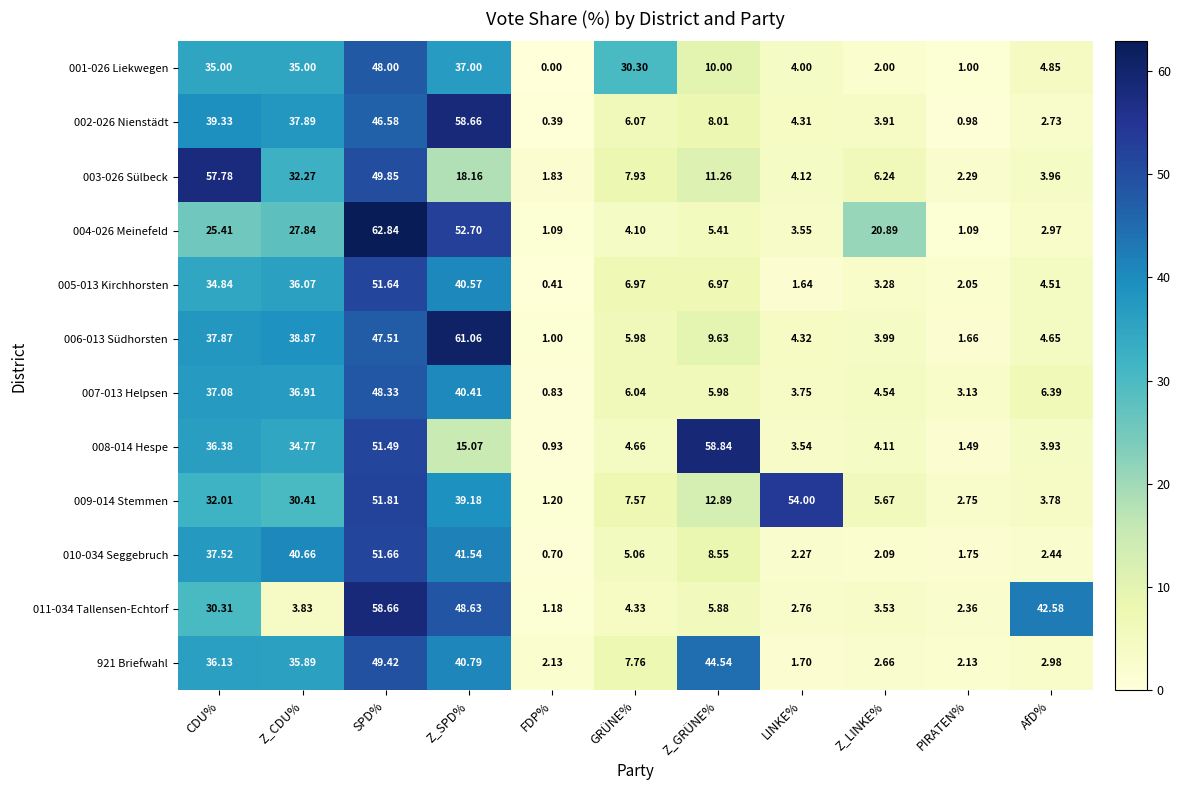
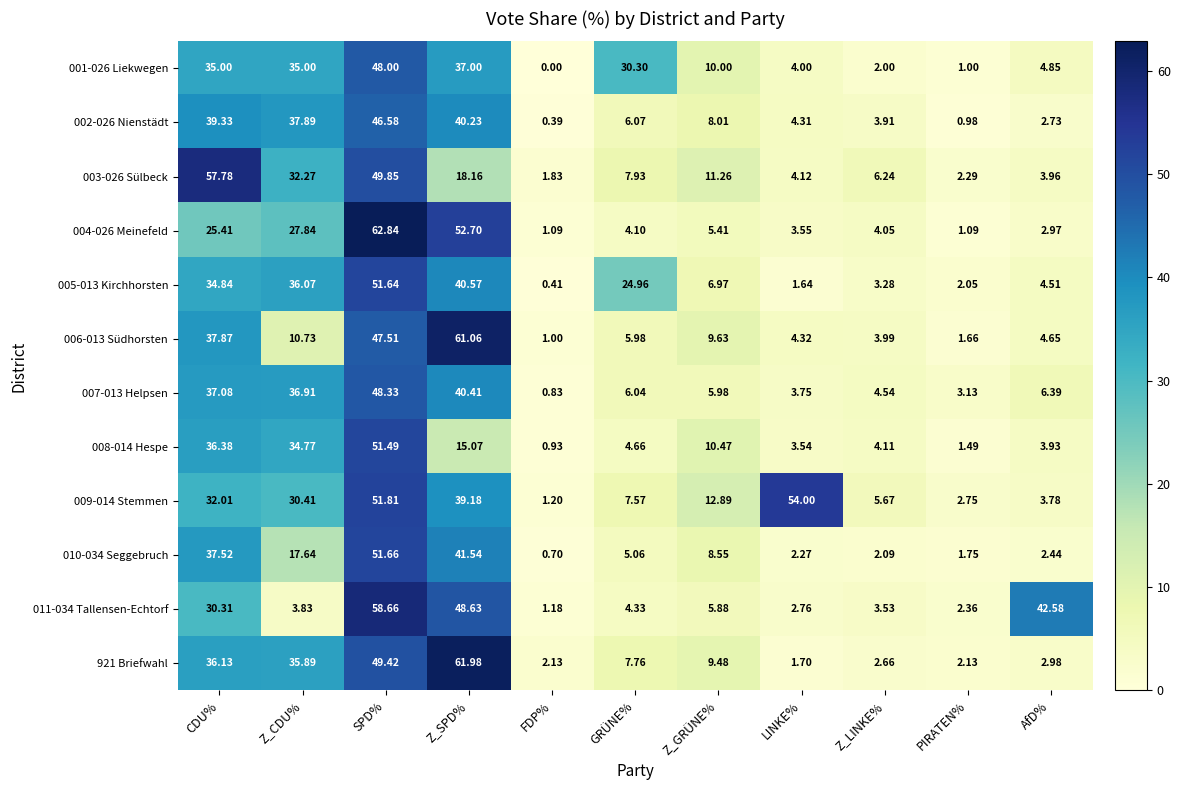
  {
    "001-026 Liekwegen": {
      "CDU%": 35.00,
      "Z_CDU%": 35.00,
      "SPD%": 48.00,
      "Z_SPD%": 37.00,
      "FDP%": 0.00,
      "GRÜNE%": 30.30,
      "Z_GRÜNE%": 10.00,
      "LINKE%": 4.00,
      "Z_LINKE%": 2.00,
      "PIRATEN%": 1.00,
      "AfD%": 4.85
    },
    "002-026 Nienstädt": {
      "CDU%": 39.33,
      "Z_CDU%": 37.89,
      "SPD%": 46.58,
-     "Z_SPD%": 58.66,
+     "Z_SPD%": 40.23,
      "FDP%": 0.39,
      "GRÜNE%": 6.07,
      "Z_GRÜNE%": 8.01,
      "LINKE%": 4.31,
      "Z_LINKE%": 3.91,
      "PIRATEN%": 0.98,
      "AfD%": 2.73
    },
    "003-026 Sülbeck": {
      "CDU%": 57.78,
      "Z_CDU%": 32.27,
      "SPD%": 49.85,
      "Z_SPD%": 18.16,
      "FDP%": 1.83,
      "GRÜNE%": 7.93,
      "Z_GRÜNE%": 11.26,
      "LINKE%": 4.12,
      "Z_LINKE%": 6.24,
      "PIRATEN%": 2.29,
      "AfD%": 3.96
    },
    "004-026 Meinefeld": {
      "CDU%": 25.41,
      "Z_CDU%": 27.84,
      "SPD%": 62.84,
      "Z_SPD%": 52.70,
      "FDP%": 1.09,
      "GRÜNE%": 4.10,
      "Z_GRÜNE%": 5.41,
      "LINKE%": 3.55,
-     "Z_LINKE%": 20.89,
+     "Z_LINKE%": 4.05,
      "PIRATEN%": 1.09,
      "AfD%": 2.97
    },
    "005-013 Kirchhorsten": {
      "CDU%": 34.84,
      "Z_CDU%": 36.07,
      "SPD%": 51.64,
      "Z_SPD%": 40.57,
      "FDP%": 0.41,
-     "GRÜNE%": 6.97,
+     "GRÜNE%": 24.96,
      "Z_GRÜNE%": 6.97,
      "LINKE%": 1.64,
      "Z_LINKE%": 3.28,
      "PIRATEN%": 2.05,
      "AfD%": 4.51
    },
    "006-013 Südhorsten": {
      "CDU%": 37.87,
-     "Z_CDU%": 38.87,
+     "Z_CDU%": 10.73,
      "SPD%": 47.51,
      "Z_SPD%": 61.06,
      "FDP%": 1.00,
      "GRÜNE%": 5.98,
      "Z_GRÜNE%": 9.63,
      "LINKE%": 4.32,
      "Z_LINKE%": 3.99,
      "PIRATEN%": 1.66,
      "AfD%": 4.65
    },
    "007-013 Helpsen": {
      "CDU%": 37.08,
      "Z_CDU%": 36.91,
      "SPD%": 48.33,
      "Z_SPD%": 40.41,
      "FDP%": 0.83,
      "GRÜNE%": 6.04,
      "Z_GRÜNE%": 5.98,
      "LINKE%": 3.75,
      "Z_LINKE%": 4.54,
      "PIRATEN%": 3.13,
      "AfD%": 6.39
    },
    "008-014 Hespe": {
      "CDU%": 36.38,
      "Z_CDU%": 34.77,
      "SPD%": 51.49,
      "Z_SPD%": 15.07,
      "FDP%": 0.93,
      "GRÜNE%": 4.66,
-     "Z_GRÜNE%": 58.84,
+     "Z_GRÜNE%": 10.47,
      "LINKE%": 3.54,
      "Z_LINKE%": 4.11,
      "PIRATEN%": 1.49,
      "AfD%": 3.93
    },
    "009-014 Stemmen": {
      "CDU%": 32.01,
      "Z_CDU%": 30.41,
      "SPD%": 51.81,
      "Z_SPD%": 39.18,
      "FDP%": 1.20,
      "GRÜNE%": 7.57,
      "Z_GRÜNE%": 12.89,
      "LINKE%": 54.00,
      "Z_LINKE%": 5.67,
      "PIRATEN%": 2.75,
      "AfD%": 3.78
    },
    "010-034 Seggebruch": {
      "CDU%": 37.52,
-     "Z_CDU%": 40.66,
+     "Z_CDU%": 17.64,
      "SPD%": 51.66,
      "Z_SPD%": 41.54,
      "FDP%": 0.70,
      "GRÜNE%": 5.06,
      "Z_GRÜNE%": 8.55,
      "LINKE%": 2.27,
      "Z_LINKE%": 2.09,
      "PIRATEN%": 1.75,
      "AfD%": 2.44
    },
    "011-034 Tallensen-Echtorf": {
      "CDU%": 30.31,
      "Z_CDU%": 3.83,
      "SPD%": 58.66,
      "Z_SPD%": 48.63,
      "FDP%": 1.18,
      "GRÜNE%": 4.33,
      "Z_GRÜNE%": 5.88,
      "LINKE%": 2.76,
      "Z_LINKE%": 3.53,
      "PIRATEN%": 2.36,
      "AfD%": 42.58
    },
    "921 Briefwahl": {
      "CDU%": 36.13,
      "Z_CDU%": 35.89,
      "SPD%": 49.42,
-     "Z_SPD%": 40.79,
+     "Z_SPD%": 61.98,
      "FDP%": 2.13,
      "GRÜNE%": 7.76,
-     "Z_GRÜNE%": 44.54,
+     "Z_GRÜNE%": 9.48,
      "LINKE%": 1.70,
      "Z_LINKE%": 2.66,
      "PIRATEN%": 2.13,
      "AfD%": 2.98
    }
  }
